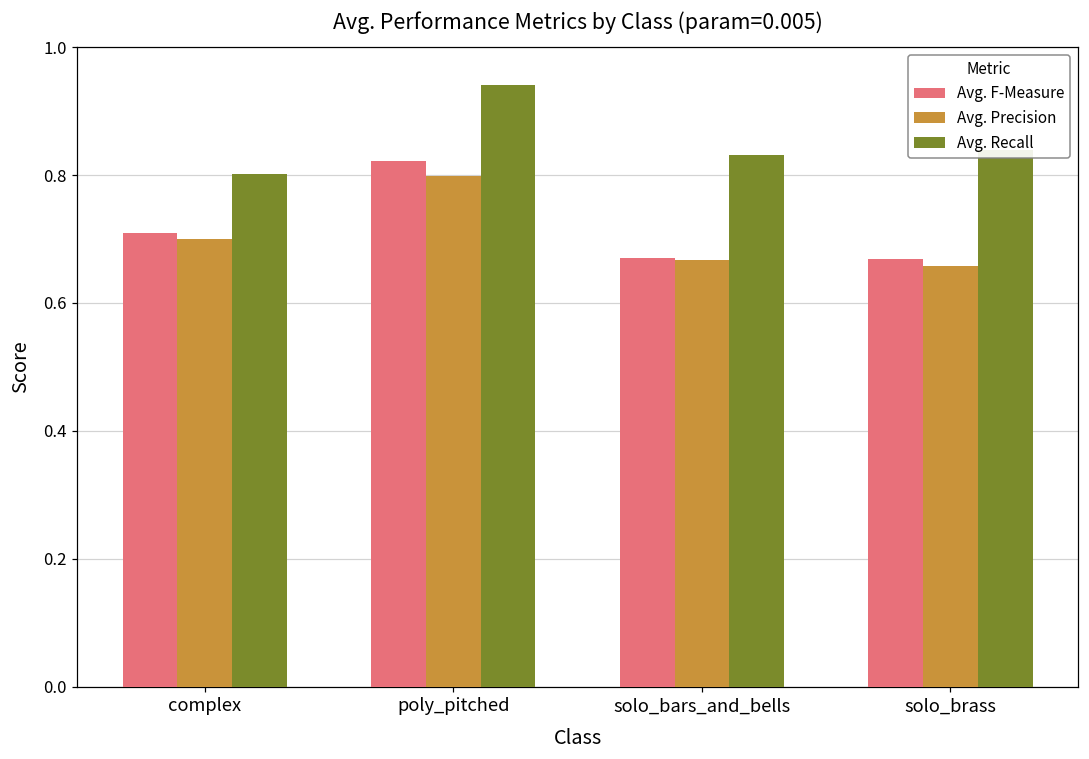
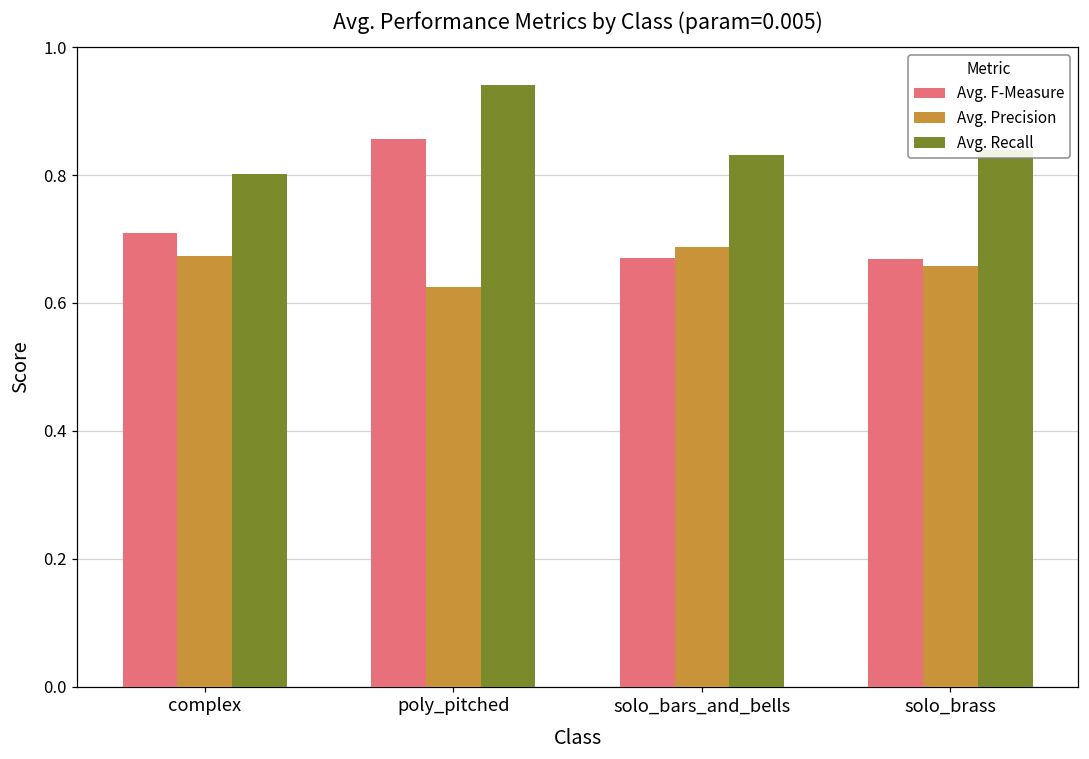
  {
    "Avg. F-Measure": {
      "complex": 0.71,
-     "poly_pitched": 0.82,
+     "poly_pitched": 0.86,
      "solo_bars_and_bells": 0.67,
      "solo_brass": 0.67
    },
    "Avg. Precision": {
-     "complex": 0.70,
-     "poly_pitched": 0.80,
-     "solo_bars_and_bells": 0.67,
+     "complex": 0.67,
+     "poly_pitched": 0.63,
+     "solo_bars_and_bells": 0.69,
      "solo_brass": 0.66
    },
    "Avg. Recall": {
      "complex": 0.80,
      "poly_pitched": 0.94,
      "solo_bars_and_bells": 0.83
    }
  }
